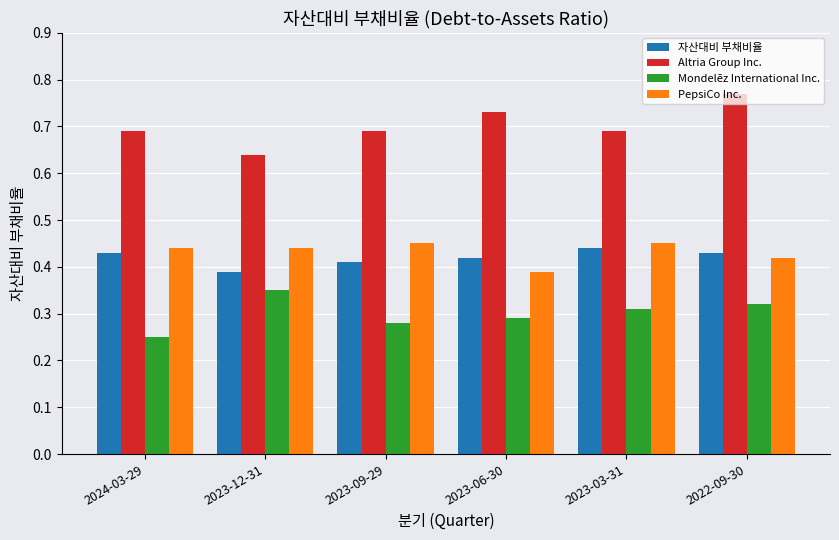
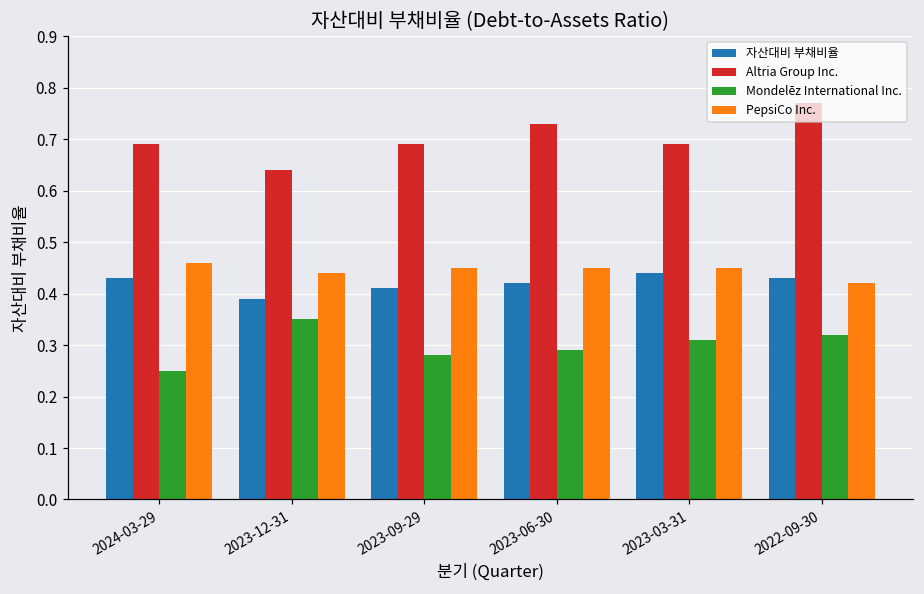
  {
    "자산대비 부채비율": {
      "2024-03-29": 0.43,
      "2023-12-31": 0.39,
      "2023-09-29": 0.41,
      "2023-06-30": 0.42,
      "2023-03-31": 0.44,
      "2022-09-30": 0.43
    },
    "Altria Group Inc.": {
      "2024-03-29": 0.69,
      "2023-12-31": 0.64,
      "2023-09-29": 0.69,
      "2023-06-30": 0.73,
      "2023-03-31": 0.69
    },
    "Mondelēz International Inc.": {
      "2024-03-29": 0.25,
      "2023-12-31": 0.35,
      "2023-09-29": 0.28,
      "2023-06-30": 0.29,
      "2023-03-31": 0.31,
      "2022-09-30": 0.32
    },
    "PepsiCo Inc.": {
-     "2024-03-29": 0.44,
+     "2024-03-29": 0.46,
      "2023-12-31": 0.44,
      "2023-09-29": 0.45,
-     "2023-06-30": 0.39,
+     "2023-06-30": 0.45,
      "2023-03-31": 0.45,
      "2022-09-30": 0.42
    }
  }
